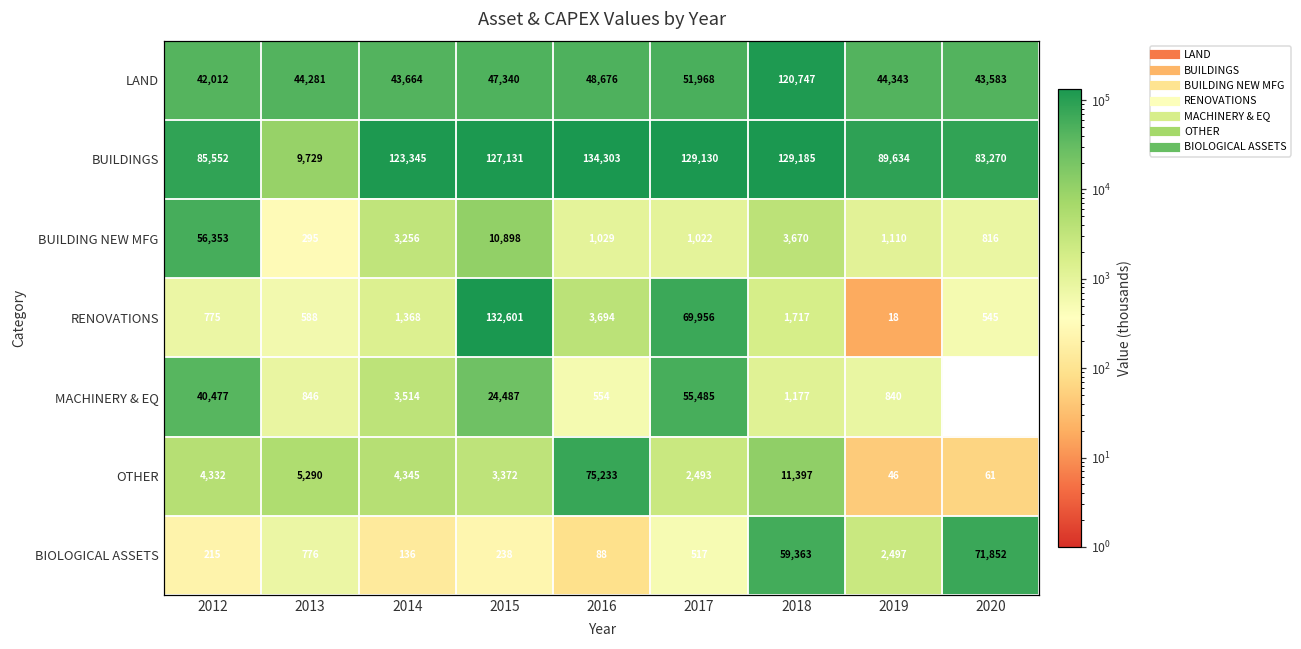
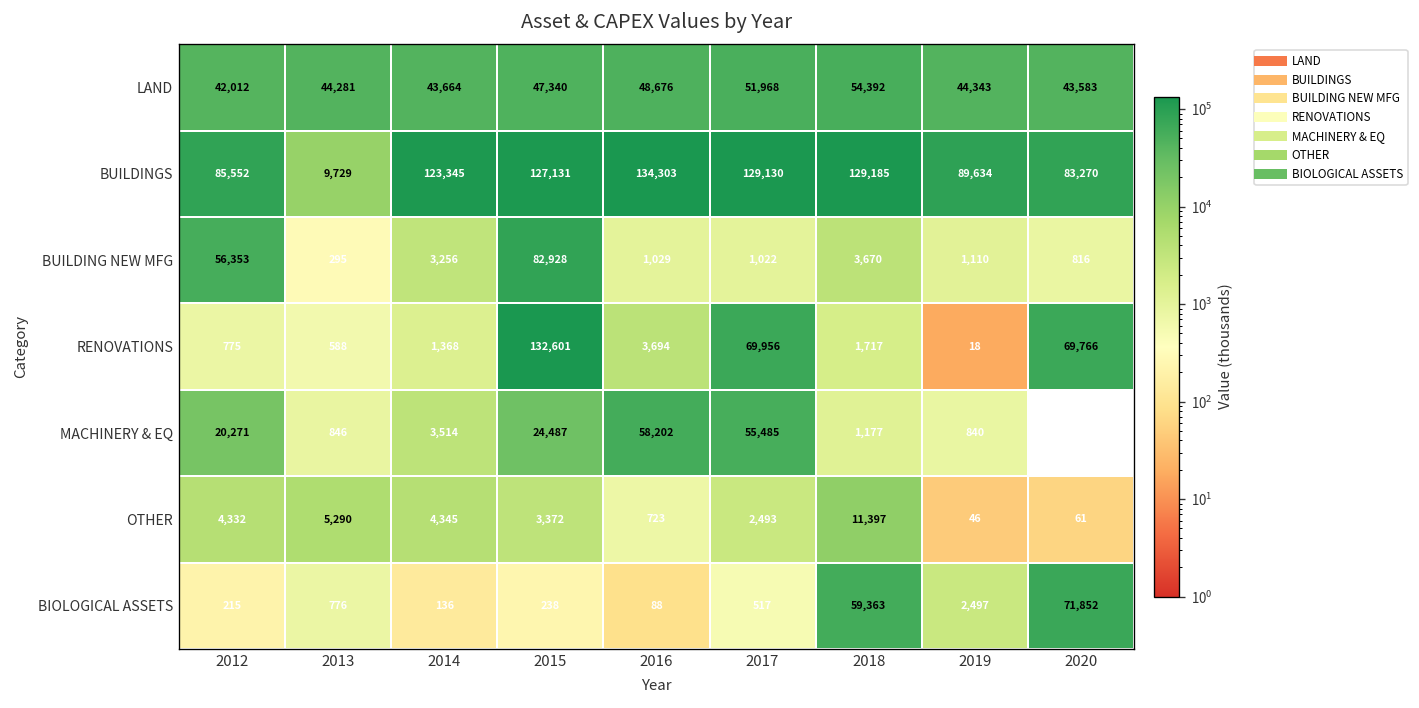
  {
    "LAND": {
      "2012": "42,012",
      "2013": "44,281",
      "2014": "43,664",
      "2015": "47,340",
      "2016": "48,676",
      "2017": "51,968",
-     "2018": "120,747",
+     "2018": "54,392",
      "2019": "44,343",
      "2020": "43,583"
    },
    "BUILDINGS": {
      "2012": "85,552",
      "2013": "9,729",
      "2014": "123,345",
      "2015": "127,131",
      "2016": "134,303",
      "2017": "129,130",
      "2018": "129,185",
      "2019": "89,634",
      "2020": "83,270"
    },
    "BUILDING NEW MFG": {
      "2012": "56,353",
      "2013": "295",
      "2014": "3,256",
-     "2015": "10,898",
+     "2015": "82,928",
      "2016": "1,029",
      "2017": "1,022",
      "2018": "3,670",
      "2019": "1,110",
      "2020": "816"
    },
    "RENOVATIONS": {
      "2012": "775",
      "2013": "588",
      "2014": "1,368",
      "2015": "132,601",
      "2016": "3,694",
      "2017": "69,956",
      "2018": "1,717",
      "2019": "18",
-     "2020": "545"
+     "2020": "69,766"
    },
    "MACHINERY & EQ": {
-     "2012": "40,477",
+     "2012": "20,271",
      "2013": "846",
      "2014": "3,514",
      "2015": "24,487",
-     "2016": "554",
+     "2016": "58,202",
      "2017": "55,485",
      "2018": "1,177",
      "2019": "840"
    },
    "OTHER": {
      "2012": "4,332",
      "2013": "5,290",
      "2014": "4,345",
      "2015": "3,372",
-     "2016": "75,233",
+     "2016": "723",
      "2017": "2,493",
      "2018": "11,397",
      "2019": "46",
      "2020": "61"
    },
    "BIOLOGICAL ASSETS": {
      "2012": "215",
      "2013": "776",
      "2014": "136",
      "2015": "238",
      "2016": "88",
      "2017": "517",
      "2018": "59,363",
      "2019": "2,497",
      "2020": "71,852"
    }
  }
